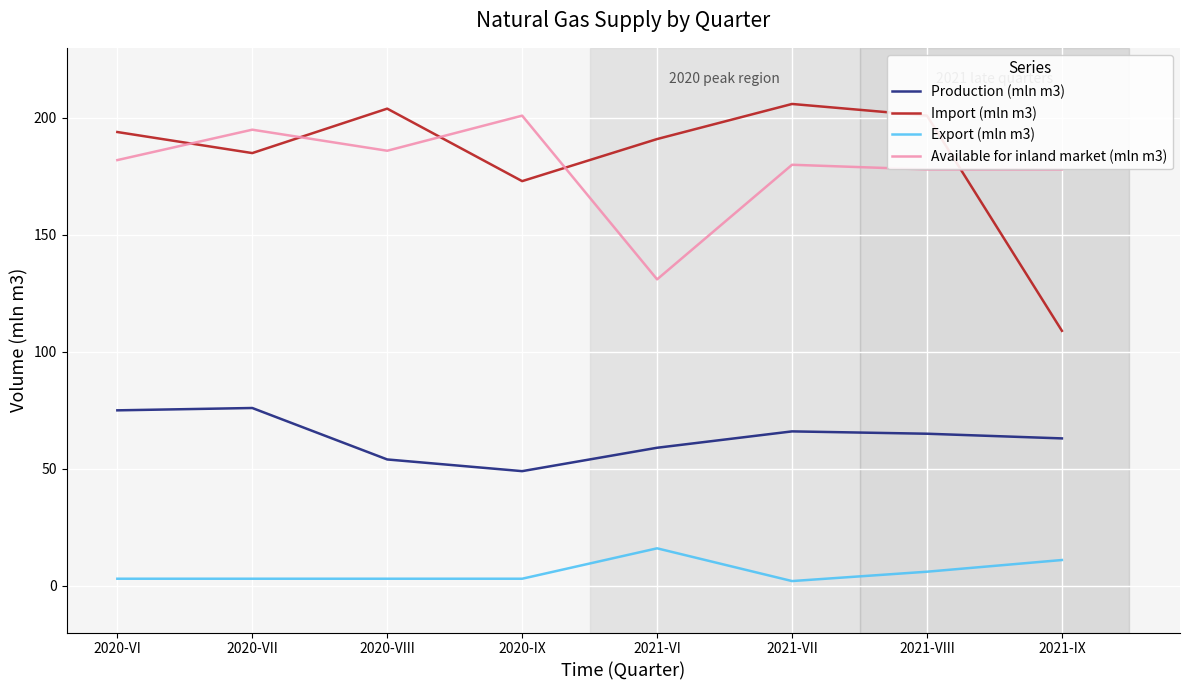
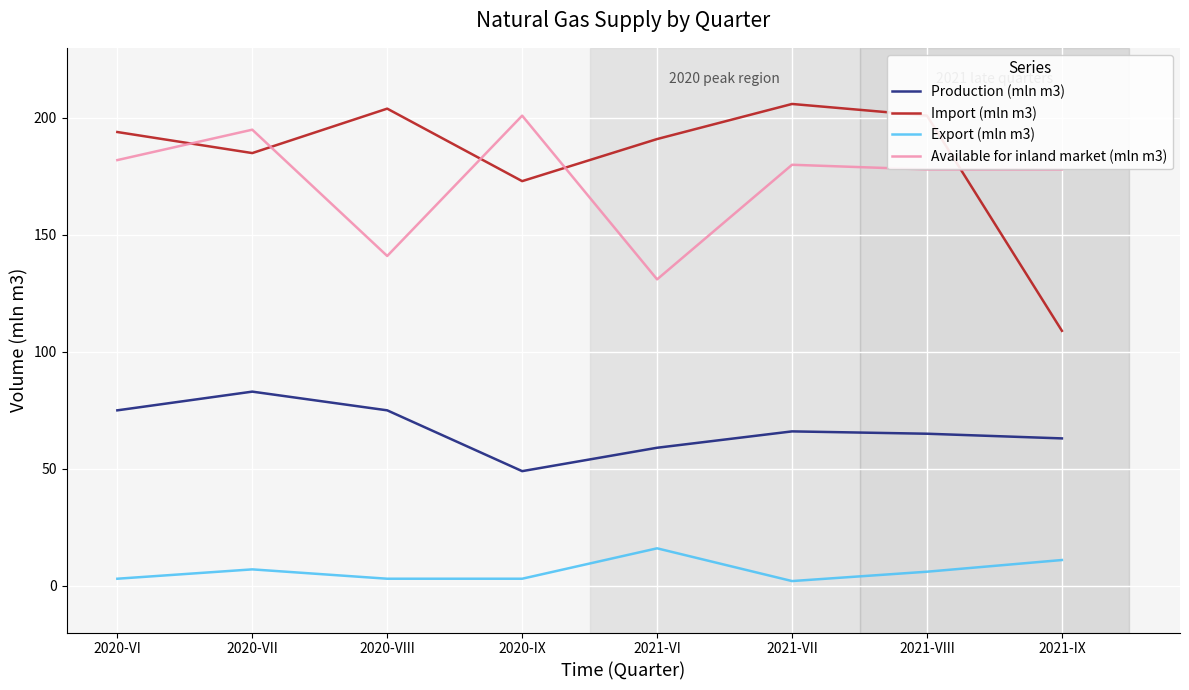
  {
    "Production (mln m3)": {
      "2020-VI": 75,
-     "2020-VII": 76,
-     "2020-VIII": 54,
+     "2020-VII": 83,
+     "2020-VIII": 75,
      "2020-IX": 49,
      "2021-VI": 59,
      "2021-VII": 66,
      "2021-VIII": 65,
      "2021-IX": 63
    },
    "Import (mln m3)": {
      "2020-VI": 194,
      "2020-VII": 185,
      "2020-VIII": 204,
      "2020-IX": 173,
      "2021-VI": 191,
      "2021-IX": 109
    },
    "Export (mln m3)": {
      "2020-VI": 3,
-     "2020-VII": 3,
+     "2020-VII": 7,
      "2020-VIII": 3,
      "2020-IX": 3,
      "2021-VI": 16,
      "2021-VII": 2,
      "2021-VIII": 6,
      "2021-IX": 11
    },
    "Available for inland market (mln m3)": {
      "2020-VI": 182,
      "2020-VII": 195,
-     "2020-VIII": 186,
+     "2020-VIII": 141,
      "2020-IX": 201,
      "2021-VI": 131,
      "2021-VII": 180,
      "2021-VIII": 178,
      "2021-IX": 178
    }
  }
